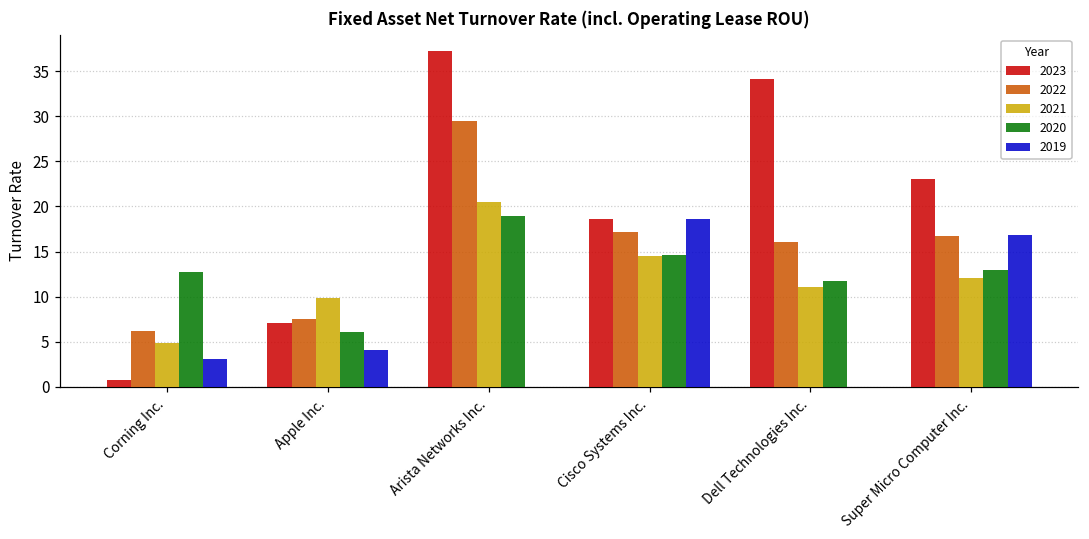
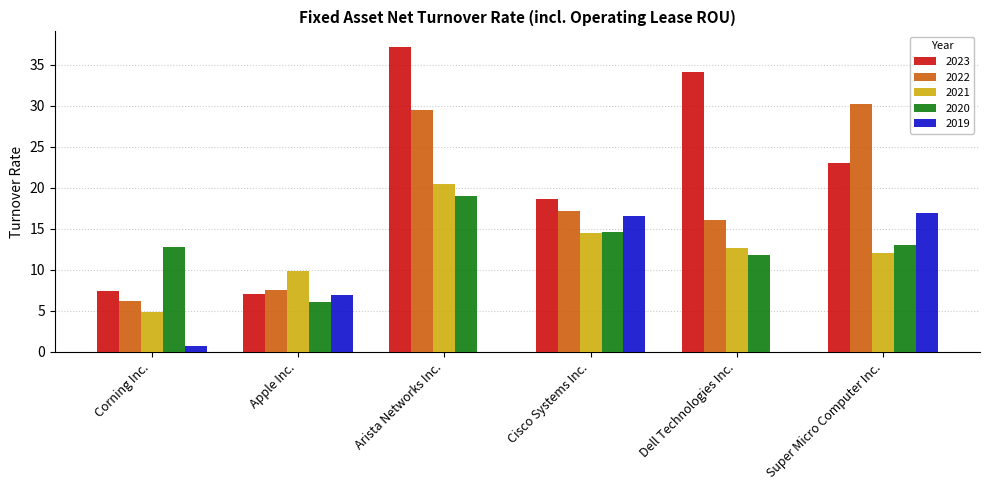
  {
    "2023": {
-     "Corning Inc.": 1,
+     "Corning Inc.": 7,
      "Apple Inc.": 7,
      "Arista Networks Inc.": 37,
      "Cisco Systems Inc.": 19,
      "Dell Technologies Inc.": 34,
      "Super Micro Computer Inc.": 23
    },
    "2022": {
      "Corning Inc.": 6,
      "Apple Inc.": 8,
      "Arista Networks Inc.": 30,
      "Cisco Systems Inc.": 17,
      "Dell Technologies Inc.": 16,
-     "Super Micro Computer Inc.": 17
+     "Super Micro Computer Inc.": 30
    },
    "2021": {
      "Corning Inc.": 5,
      "Apple Inc.": 10,
      "Arista Networks Inc.": 21,
      "Cisco Systems Inc.": 15,
-     "Dell Technologies Inc.": 11,
+     "Dell Technologies Inc.": 13,
      "Super Micro Computer Inc.": 12
    },
    "2020": {
      "Corning Inc.": 13,
      "Apple Inc.": 6,
      "Arista Networks Inc.": 19,
      "Cisco Systems Inc.": 15,
      "Dell Technologies Inc.": 12,
      "Super Micro Computer Inc.": 13
    },
    "2019": {
-     "Corning Inc.": 3,
-     "Apple Inc.": 4,
+     "Corning Inc.": 1,
+     "Apple Inc.": 7,
      "Arista Networks Inc.": 0,
-     "Cisco Systems Inc.": 19,
+     "Cisco Systems Inc.": 17,
      "Dell Technologies Inc.": 0,
      "Super Micro Computer Inc.": 17
    }
  }
